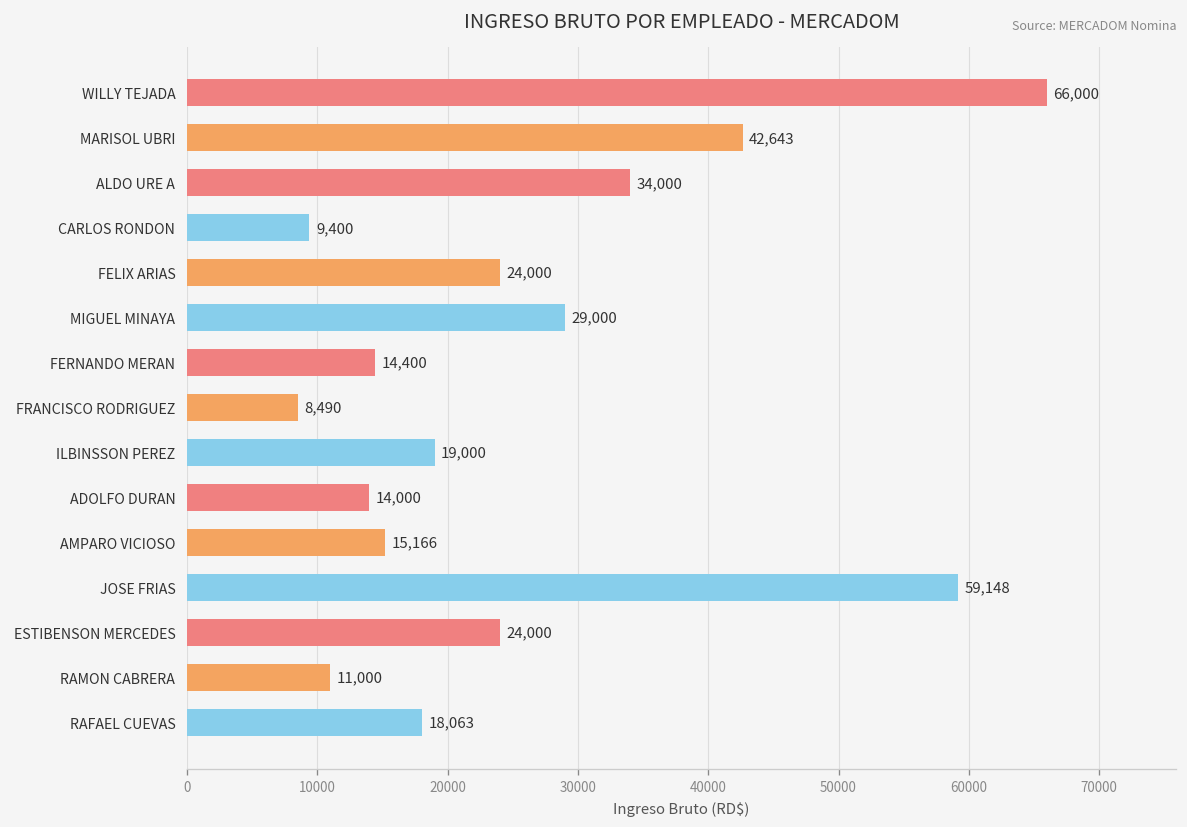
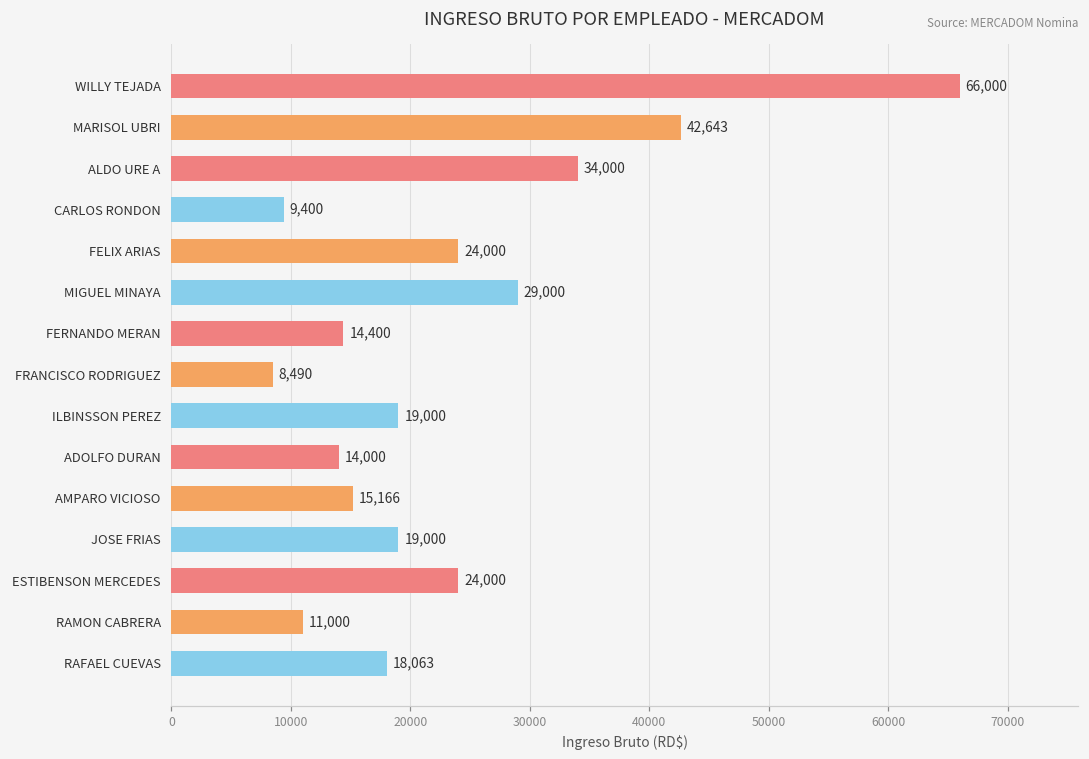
  {
    "WILLY TEJADA": "66,000",
    "MARISOL UBRI": "42,643",
    "ALDO URE A": "34,000",
    "CARLOS RONDON": "9,400",
    "FELIX ARIAS": "24,000",
    "MIGUEL MINAYA": "29,000",
    "FERNANDO MERAN": "14,400",
    "FRANCISCO RODRIGUEZ": "8,490",
    "ILBINSSON PEREZ": "19,000",
    "ADOLFO DURAN": "14,000",
    "AMPARO VICIOSO": "15,166",
-   "JOSE FRIAS": "59,148",
+   "JOSE FRIAS": "19,000",
    "ESTIBENSON MERCEDES": "24,000",
    "RAMON CABRERA": "11,000",
    "RAFAEL CUEVAS": "18,063"
  }
